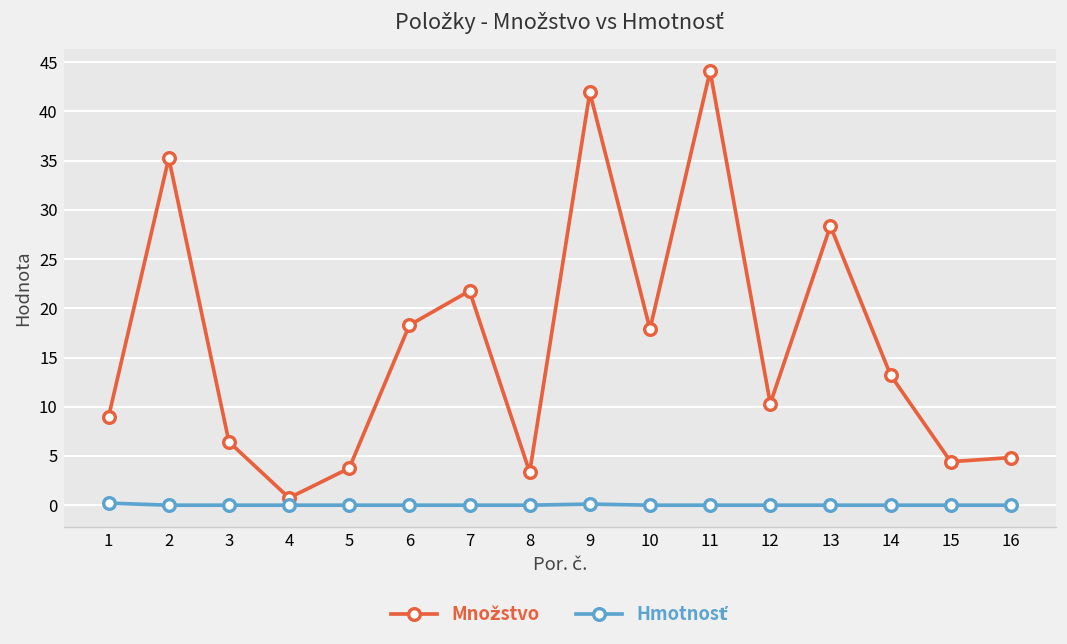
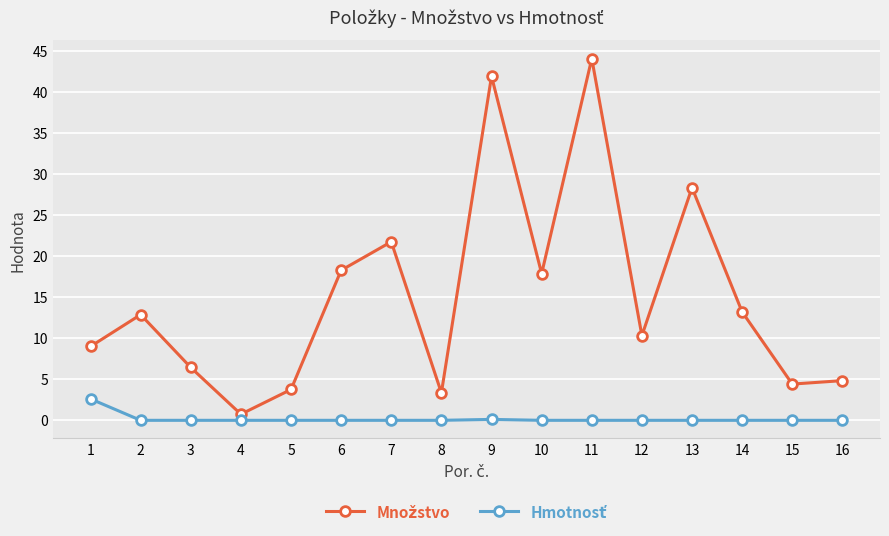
  {
    "Množstvo": {
      "1": 9,
-     "2": 35,
+     "2": 13,
      "3": 6,
      "4": 1,
      "5": 4,
      "6": 18,
      "7": 22,
      "8": 3,
      "9": 42,
      "10": 18,
      "11": 44,
      "12": 10,
      "13": 28,
      "14": 13,
      "15": 4,
      "16": 5
    },
    "Hmotnosť": {
-     "1": 0,
+     "1": 3,
      "2": 0,
      "3": 0,
      "4": 0,
      "5": 0,
      "6": 0,
      "7": 0,
      "8": 0,
      "9": 0,
      "10": 0,
      "11": 0,
      "12": 0,
      "13": 0,
      "14": 0,
      "15": 0,
      "16": 0
    }
  }
